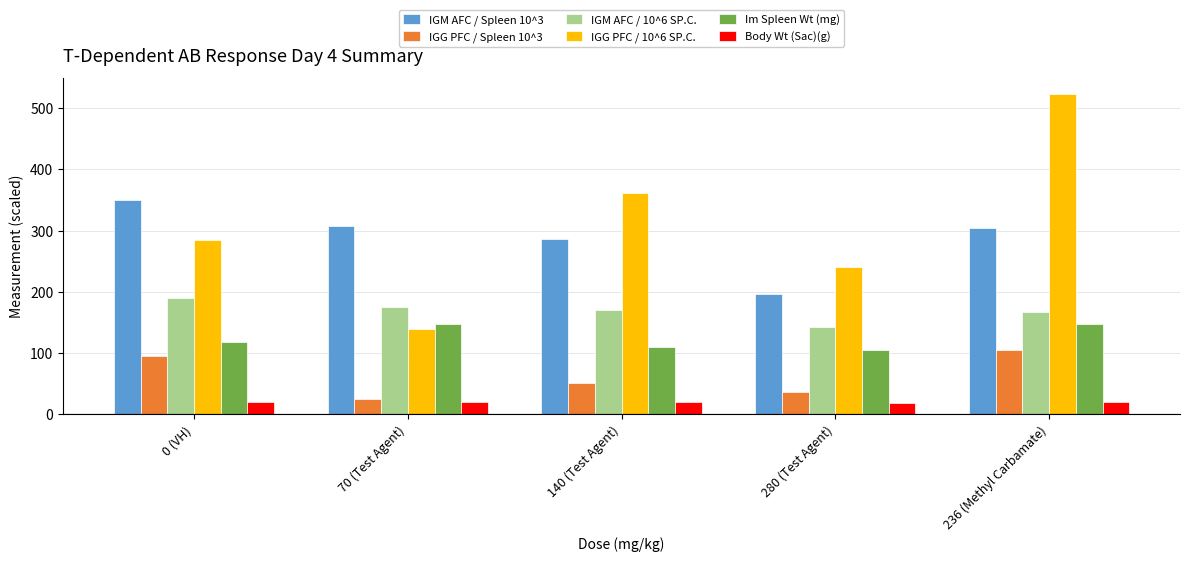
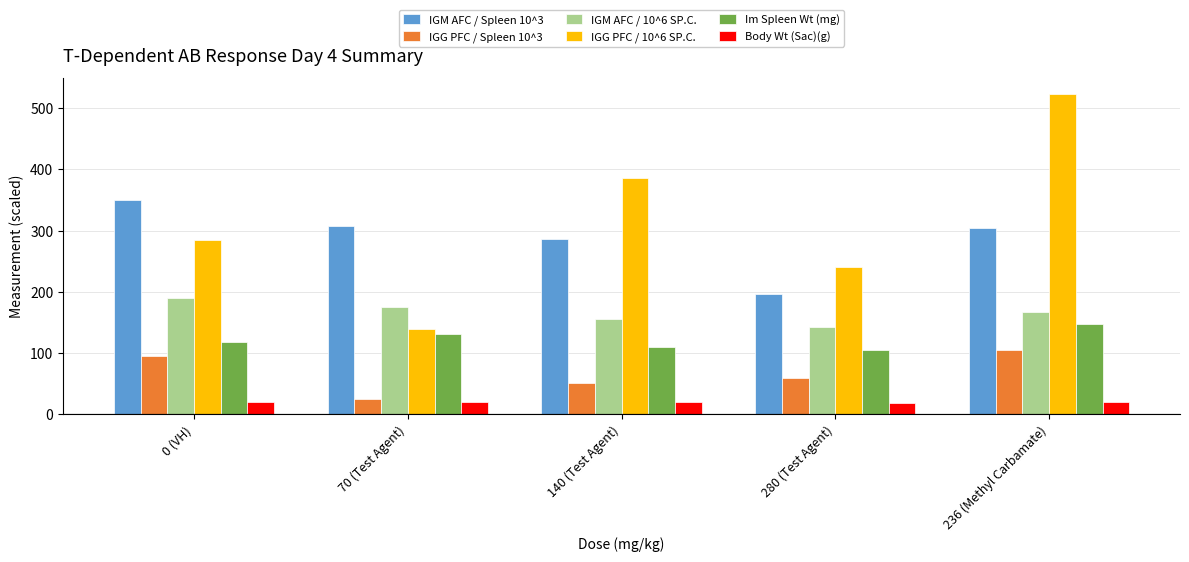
  {
    "IGM AFC / Spleen 10^3": {
      "0 (VH)": 350,
      "70 (Test Agent)": 310,
      "140 (Test Agent)": 290,
      "280 (Test Agent)": 200,
      "236 (Methyl Carbamate)": 300
    },
    "IGG PFC / Spleen 10^3": {
      "0 (VH)": 90,
      "70 (Test Agent)": 30,
      "140 (Test Agent)": 50,
-     "280 (Test Agent)": 40,
+     "280 (Test Agent)": 60,
      "236 (Methyl Carbamate)": 100
    },
    "IGM AFC / 10^6 SP.C.": {
      "0 (VH)": 190,
      "70 (Test Agent)": 170,
-     "140 (Test Agent)": 170,
+     "140 (Test Agent)": 160,
      "280 (Test Agent)": 140,
      "236 (Methyl Carbamate)": 170
    },
    "IGG PFC / 10^6 SP.C.": {
      "0 (VH)": 280,
      "70 (Test Agent)": 140,
-     "140 (Test Agent)": 360,
+     "140 (Test Agent)": 390,
      "280 (Test Agent)": 240,
      "236 (Methyl Carbamate)": 520
    },
    "Im Spleen Wt (mg)": {
      "0 (VH)": 120,
-     "70 (Test Agent)": 150,
+     "70 (Test Agent)": 130,
      "140 (Test Agent)": 110,
      "280 (Test Agent)": 110,
      "236 (Methyl Carbamate)": 150
    },
    "Body Wt (Sac)(g)": {
      "0 (VH)": 20,
      "70 (Test Agent)": 20,
      "140 (Test Agent)": 20,
      "280 (Test Agent)": 20,
      "236 (Methyl Carbamate)": 20
    }
  }
